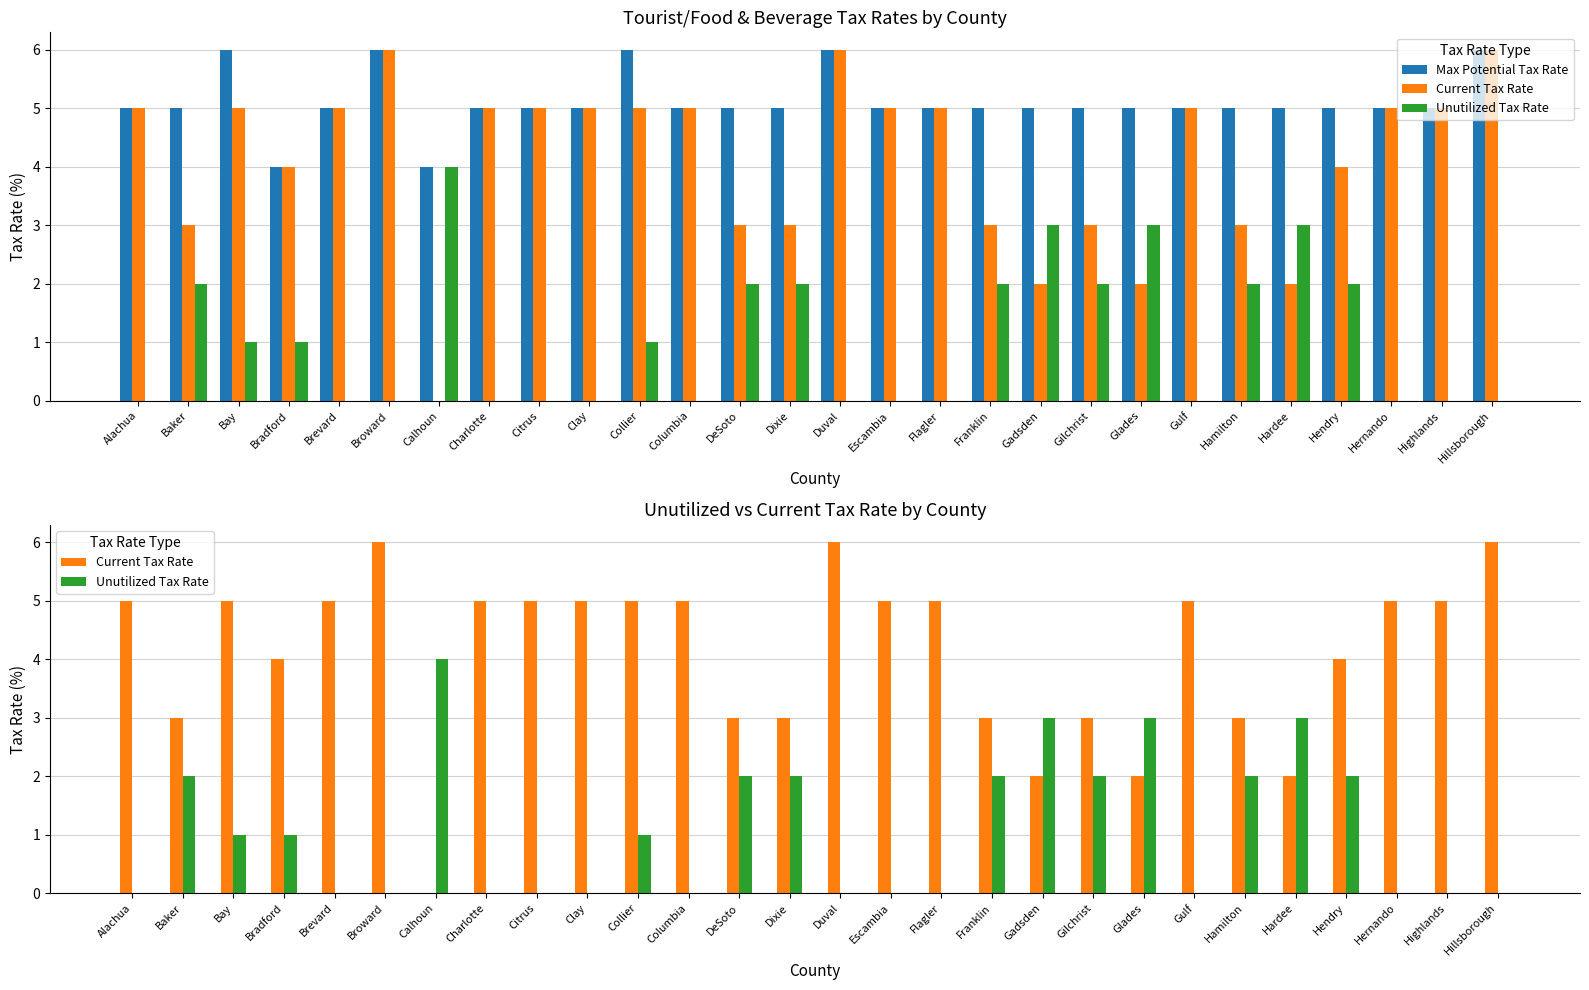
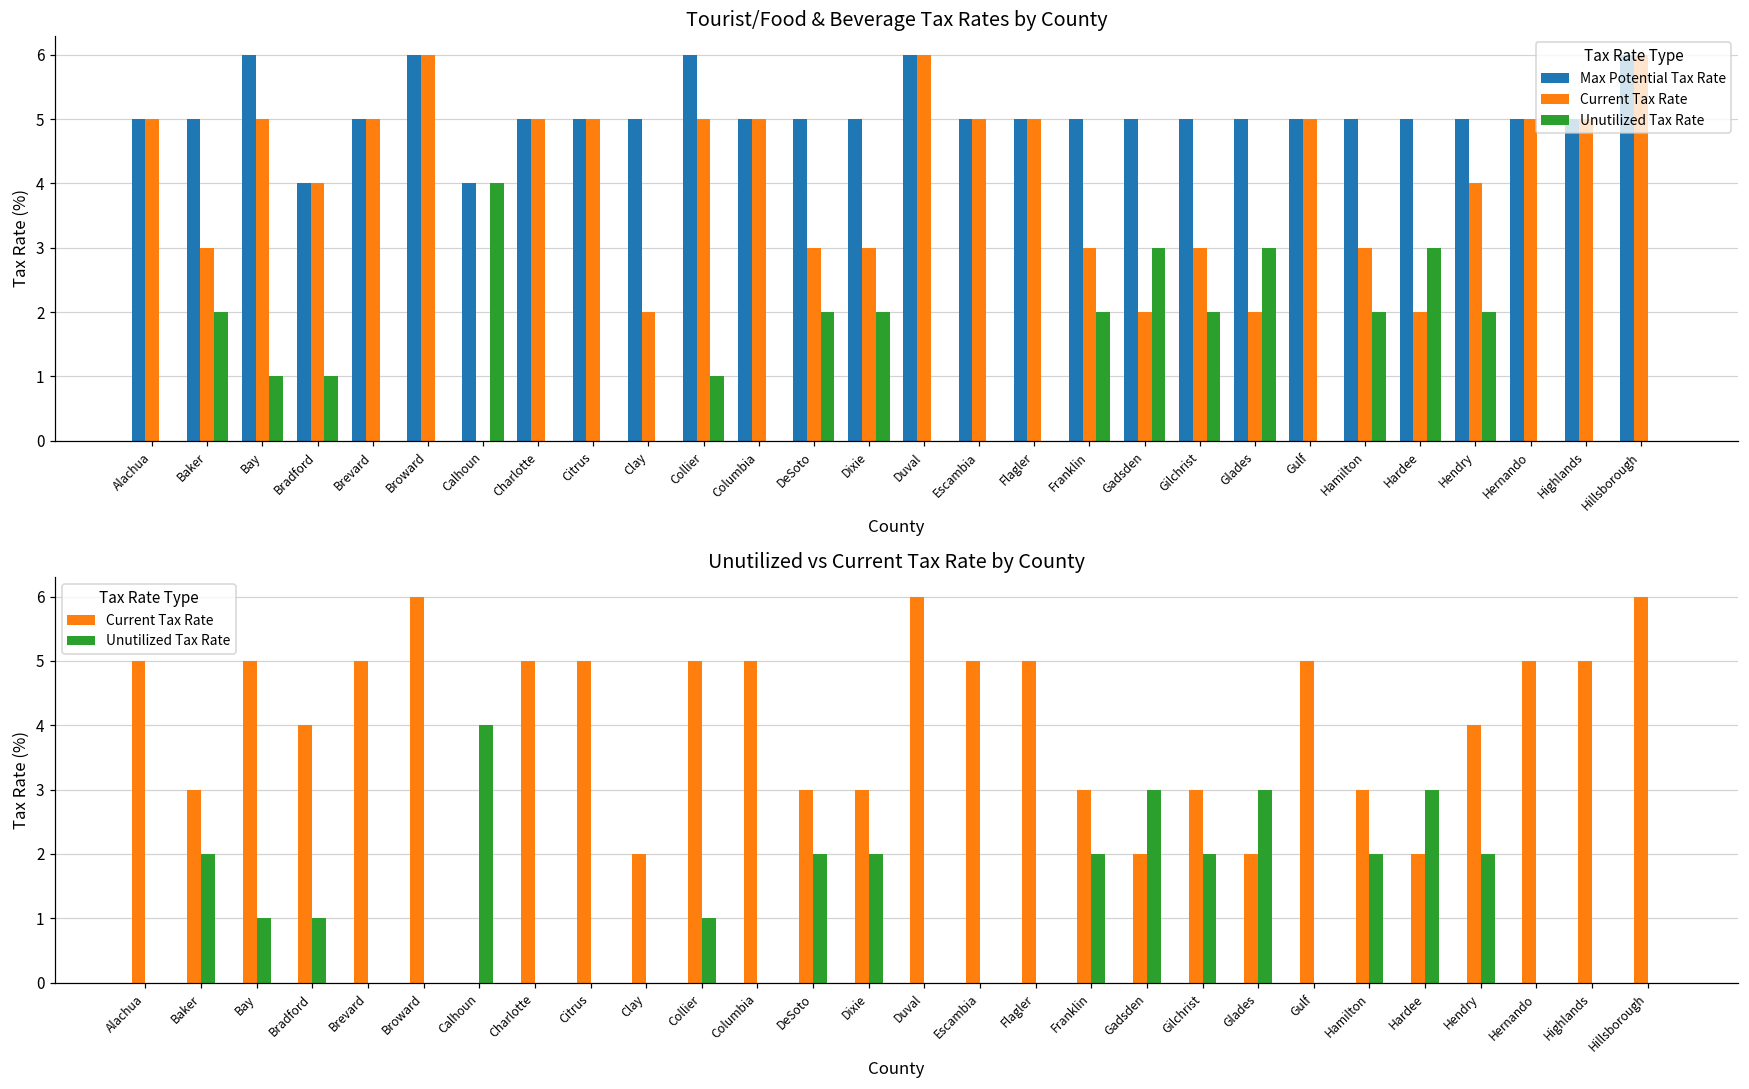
  {
    "Tourist/Food & Beverage Tax Rates by County": {
      "Max Potential Tax Rate": {
        "Alachua": 5,
        "Baker": 5,
        "Bay": 6,
        "Bradford": 4,
        "Brevard": 5,
        "Broward": 6,
        "Calhoun": 4,
        "Charlotte": 5,
        "Citrus": 5,
        "Clay": 5,
        "Collier": 6,
        "Columbia": 5,
        "DeSoto": 5,
        "Dixie": 5,
        "Duval": 6,
        "Escambia": 5,
        "Flagler": 5,
        "Franklin": 5,
        "Gadsden": 5,
        "Gilchrist": 5,
        "Glades": 5,
        "Gulf": 5,
        "Hamilton": 5,
        "Hardee": 5,
        "Hendry": 5,
        "Hernando": 5
      },
      "Current Tax Rate": {
        "Alachua": 5,
        "Baker": 3,
        "Bay": 5,
        "Bradford": 4,
        "Brevard": 5,
        "Broward": 6,
        "Calhoun": 0,
        "Charlotte": 5,
        "Citrus": 5,
-       "Clay": 5,
+       "Clay": 2,
        "Collier": 5,
        "Columbia": 5,
        "DeSoto": 3,
        "Dixie": 3,
        "Duval": 6,
        "Escambia": 5,
        "Flagler": 5,
        "Franklin": 3,
        "Gadsden": 2,
        "Gilchrist": 3,
        "Glades": 2,
        "Gulf": 5,
        "Hamilton": 3,
        "Hardee": 2,
        "Hendry": 4,
        "Hernando": 5
      },
      "Unutilized Tax Rate": {
        "Alachua": 0,
        "Baker": 2,
        "Bay": 1,
        "Bradford": 1,
        "Brevard": 0,
        "Broward": 0,
        "Calhoun": 4,
        "Charlotte": 0,
        "Citrus": 0,
        "Clay": 0,
        "Collier": 1,
        "Columbia": 0,
        "DeSoto": 2,
        "Dixie": 2,
        "Duval": 0,
        "Escambia": 0,
        "Flagler": 0,
        "Franklin": 2,
        "Gadsden": 3,
        "Gilchrist": 2,
        "Glades": 3,
        "Gulf": 0,
        "Hamilton": 2,
        "Hardee": 3,
        "Hendry": 2,
        "Hernando": 0,
        "Highlands": 0,
        "Hillsborough": 0
      }
    },
    "Unutilized vs Current Tax Rate by County": {
      "Current Tax Rate": {
        "Alachua": 5,
        "Baker": 3,
        "Bay": 5,
        "Bradford": 4,
        "Brevard": 5,
        "Broward": 6,
        "Calhoun": 0,
        "Charlotte": 5,
        "Citrus": 5,
-       "Clay": 5,
+       "Clay": 2,
        "Collier": 5,
        "Columbia": 5,
        "DeSoto": 3,
        "Dixie": 3,
        "Duval": 6,
        "Escambia": 5,
        "Flagler": 5,
        "Franklin": 3,
        "Gadsden": 2,
        "Gilchrist": 3,
        "Glades": 2,
        "Gulf": 5,
        "Hamilton": 3,
        "Hardee": 2,
        "Hendry": 4,
        "Hernando": 5,
        "Highlands": 5,
        "Hillsborough": 6
      },
      "Unutilized Tax Rate": {
        "Alachua": 0,
        "Baker": 2,
        "Bay": 1,
        "Bradford": 1,
        "Brevard": 0,
        "Broward": 0,
        "Calhoun": 4,
        "Charlotte": 0,
        "Citrus": 0,
        "Clay": 0,
        "Collier": 1,
        "Columbia": 0,
        "DeSoto": 2,
        "Dixie": 2,
        "Duval": 0,
        "Escambia": 0,
        "Flagler": 0,
        "Franklin": 2,
        "Gadsden": 3,
        "Gilchrist": 2,
        "Glades": 3,
        "Gulf": 0,
        "Hamilton": 2,
        "Hardee": 3,
        "Hendry": 2,
        "Hernando": 0,
        "Highlands": 0,
        "Hillsborough": 0
      }
    }
  }
